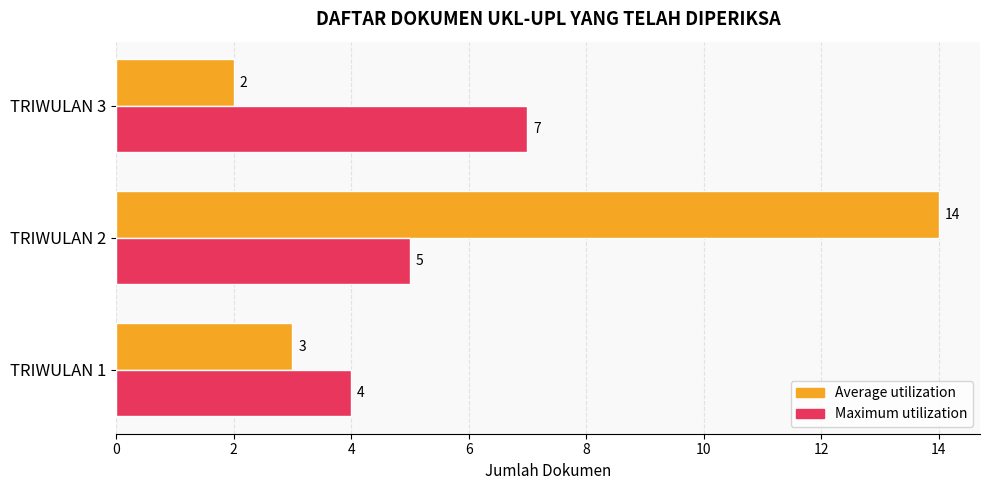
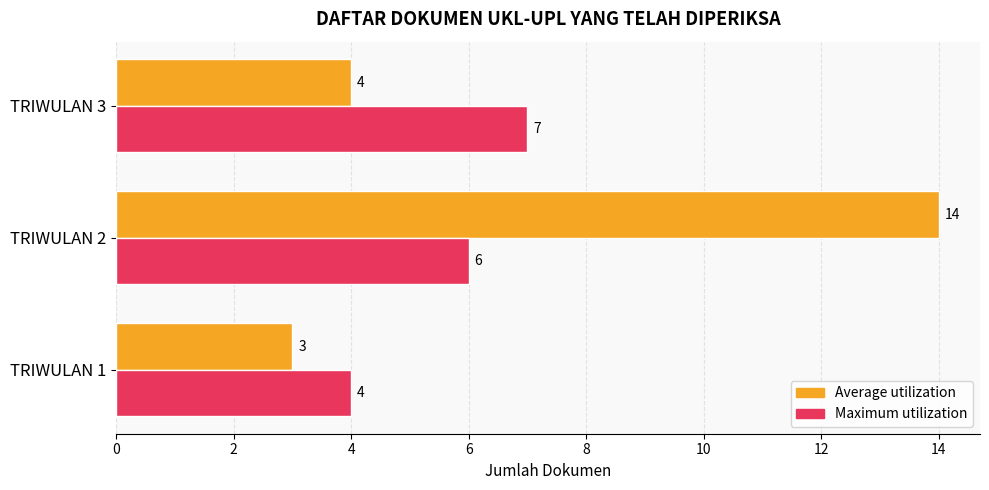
  {
    "Average utilization": {
-     "TRIWULAN 3": 2,
+     "TRIWULAN 3": 4,
      "TRIWULAN 2": 14,
      "TRIWULAN 1": 3
    },
    "Maximum utilization": {
      "TRIWULAN 3": 7,
-     "TRIWULAN 2": 5,
+     "TRIWULAN 2": 6,
      "TRIWULAN 1": 4
    }
  }
